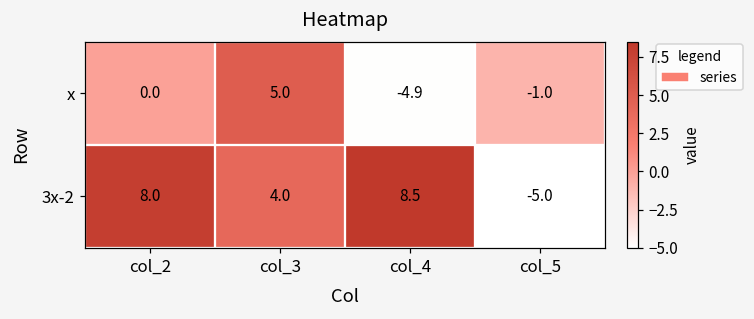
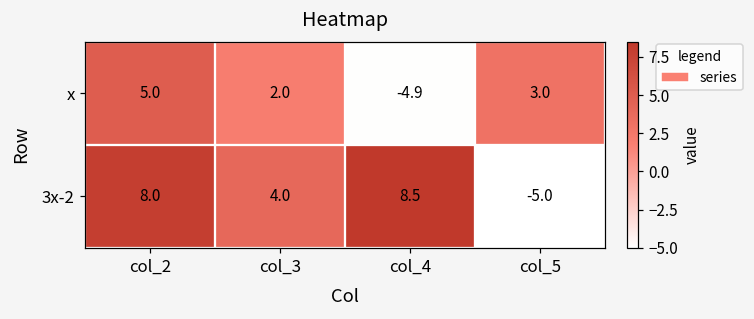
  {
    "x": {
-     "col_2": 0.0,
-     "col_3": 5.0,
+     "col_2": 5.0,
+     "col_3": 2.0,
      "col_4": -4.9,
-     "col_5": -1.0
+     "col_5": 3.0
    },
    "3x-2": {
      "col_2": 8.0,
      "col_3": 4.0,
      "col_4": 8.5,
      "col_5": -5.0
    }
  }
